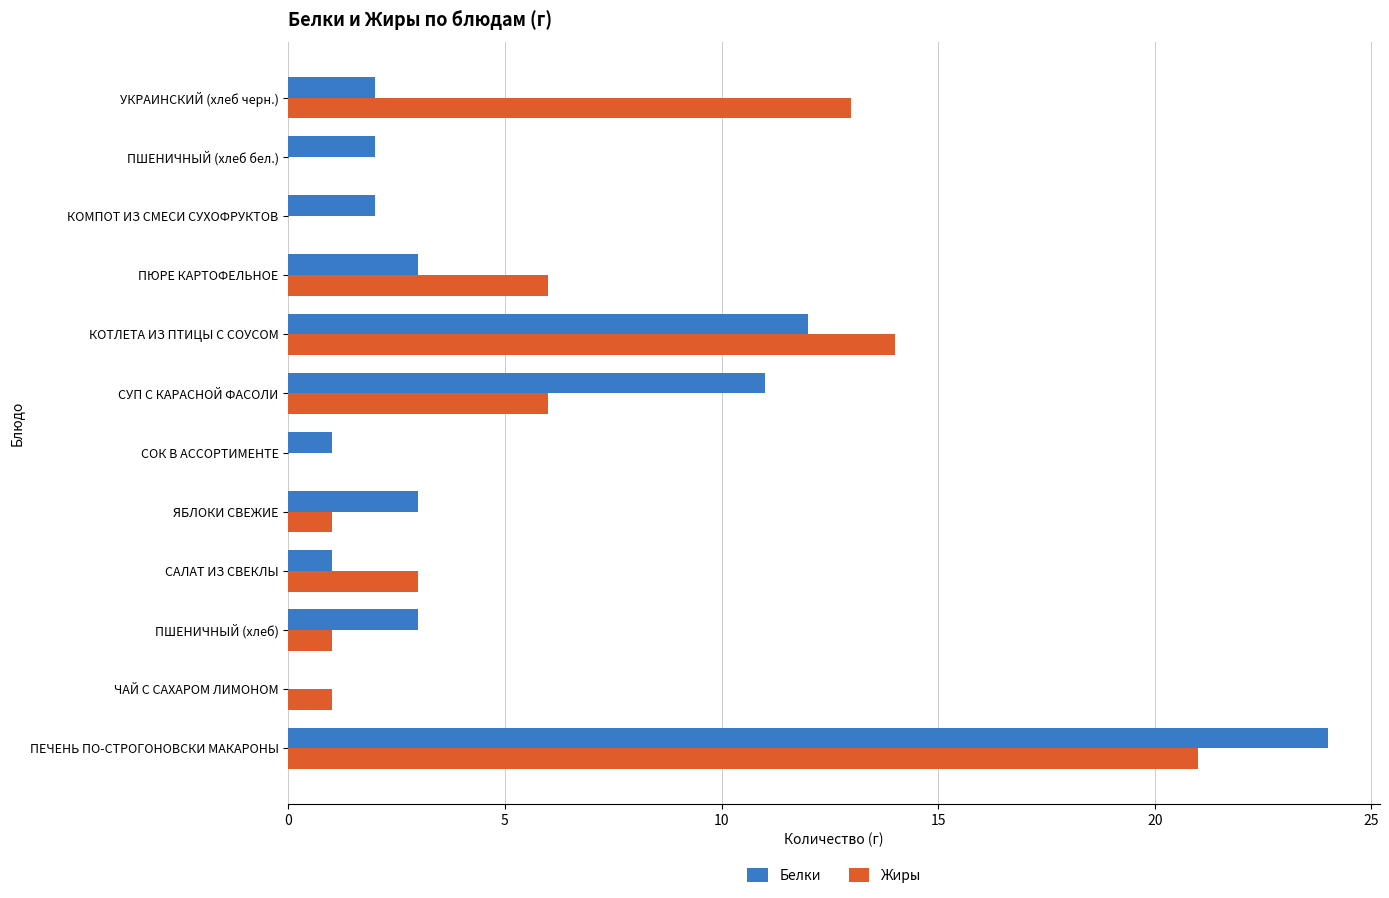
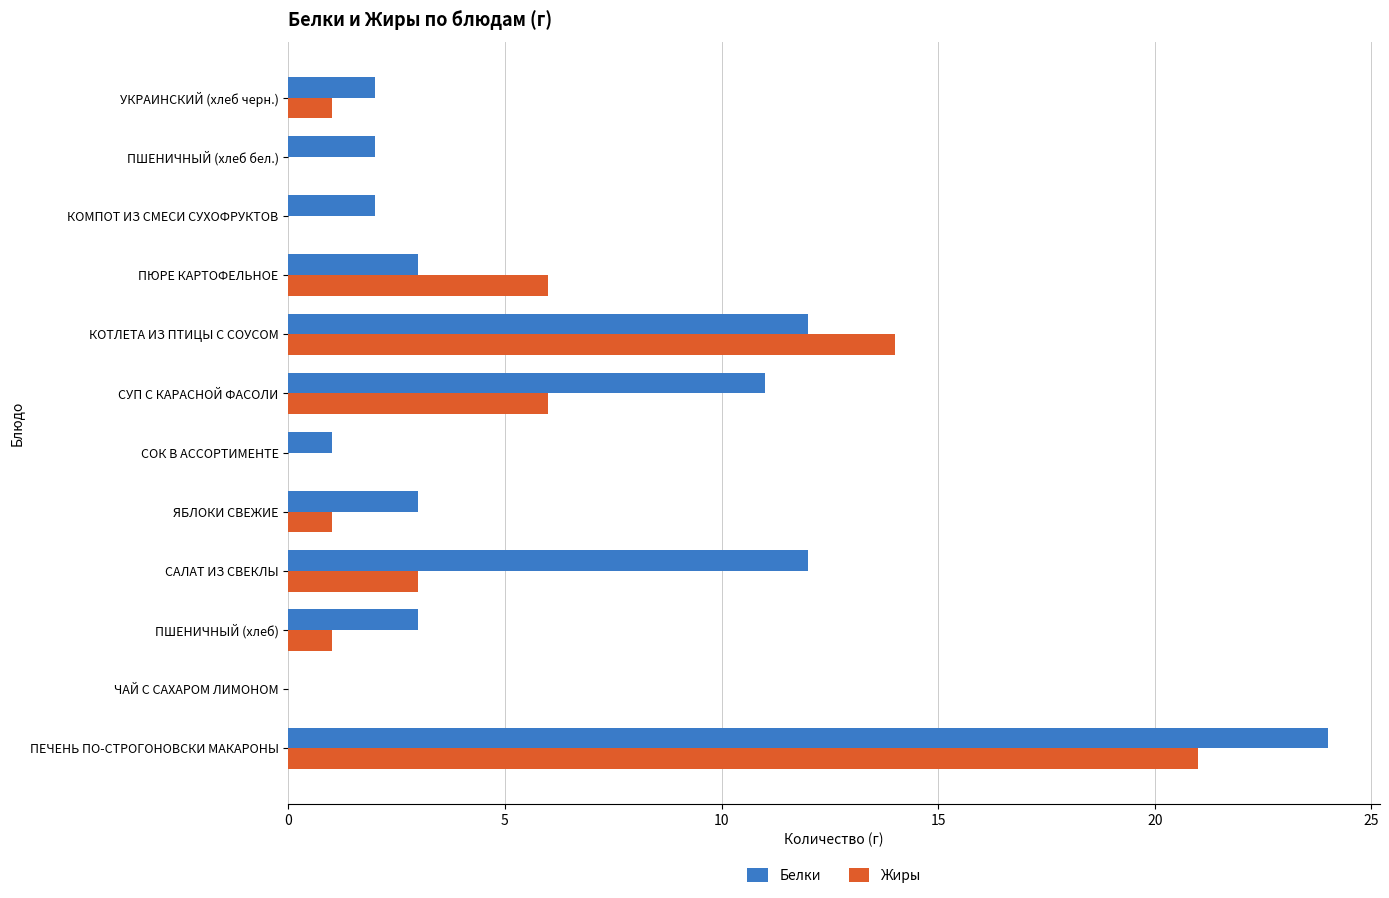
  {
    "Белки": {
      "УКРАИНСКИЙ (хлеб черн.)": 2,
      "ПШЕНИЧНЫЙ (хлеб бел.)": 2,
      "КОМПОТ ИЗ СМЕСИ СУХОФРУКТОВ": 2,
      "ПЮРЕ КАРТОФЕЛЬНОЕ": 3,
      "КОТЛЕТА ИЗ ПТИЦЫ С СОУСОМ": 12,
      "СУП С КАРАСНОЙ ФАСОЛИ": 11,
      "СОК В АССОРТИМЕНТЕ": 1,
      "ЯБЛОКИ СВЕЖИЕ": 3,
-     "САЛАТ ИЗ СВЕКЛЫ": 1,
+     "САЛАТ ИЗ СВЕКЛЫ": 12,
      "ПШЕНИЧНЫЙ (хлеб)": 3,
      "ЧАЙ С САХАРОМ ЛИМОНОМ": 0,
      "ПЕЧЕНЬ ПО-СТРОГОНОВСКИ МАКАРОНЫ": 24
    },
    "Жиры": {
-     "УКРАИНСКИЙ (хлеб черн.)": 13,
+     "УКРАИНСКИЙ (хлеб черн.)": 1,
      "ПШЕНИЧНЫЙ (хлеб бел.)": 0,
      "КОМПОТ ИЗ СМЕСИ СУХОФРУКТОВ": 0,
      "ПЮРЕ КАРТОФЕЛЬНОЕ": 6,
      "КОТЛЕТА ИЗ ПТИЦЫ С СОУСОМ": 14,
      "СУП С КАРАСНОЙ ФАСОЛИ": 6,
      "СОК В АССОРТИМЕНТЕ": 0,
      "ЯБЛОКИ СВЕЖИЕ": 1,
      "САЛАТ ИЗ СВЕКЛЫ": 3,
      "ПШЕНИЧНЫЙ (хлеб)": 1,
-     "ЧАЙ С САХАРОМ ЛИМОНОМ": 1,
+     "ЧАЙ С САХАРОМ ЛИМОНОМ": 0,
      "ПЕЧЕНЬ ПО-СТРОГОНОВСКИ МАКАРОНЫ": 21
    }
  }
